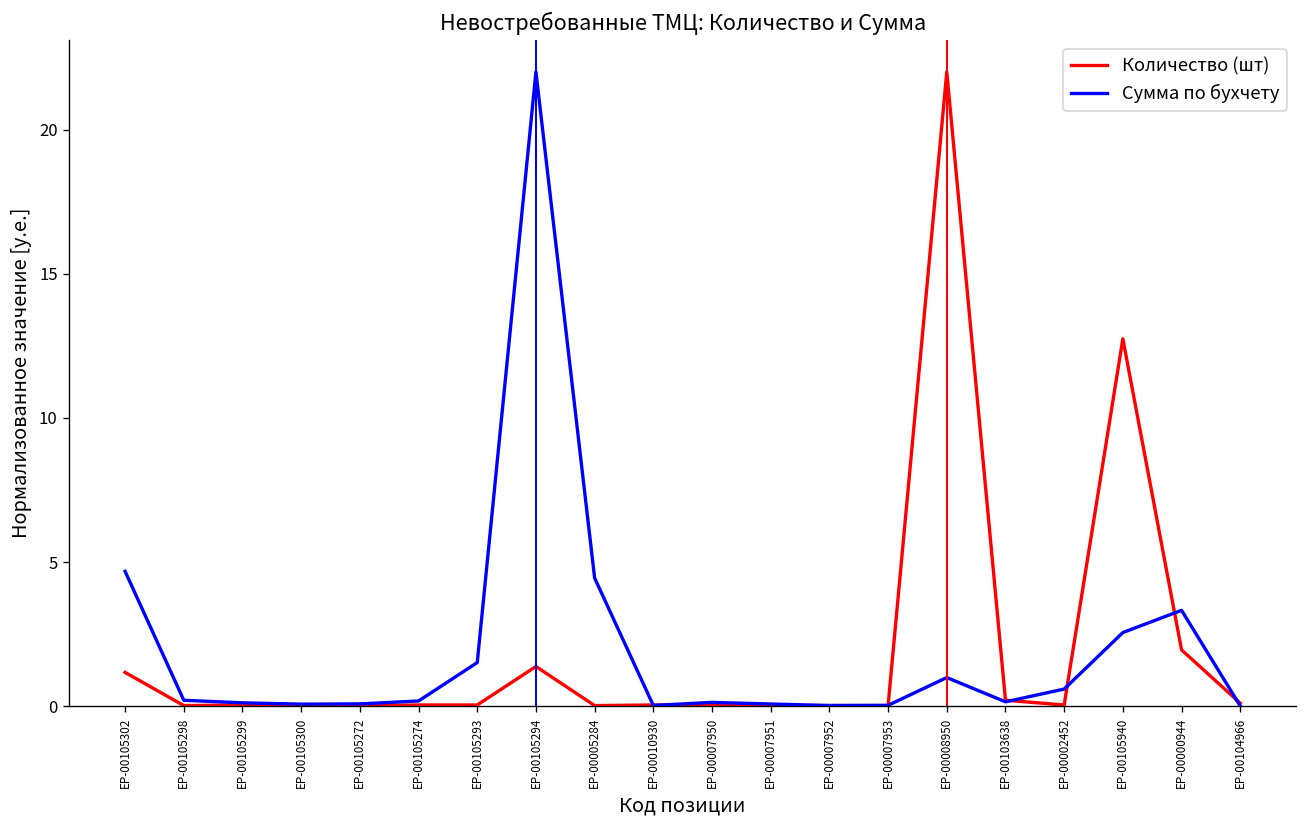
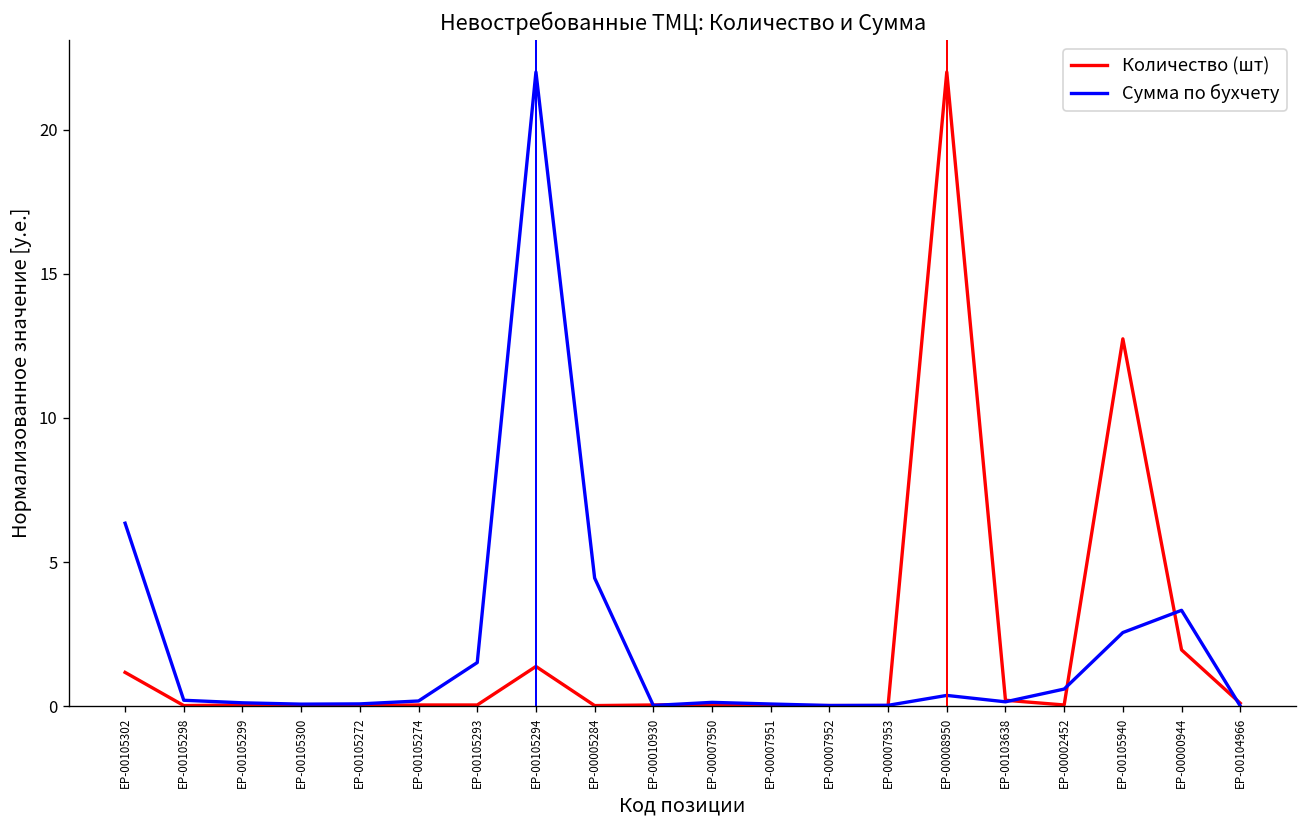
  {
    "Количество (шт)": {
      "ЕР-00105302": 1.2,
      "ЕР-00105298": 0.0,
      "ЕР-00105274": 0.0,
      "ЕР-00105293": 0.0,
      "ЕР-00105294": 1.4,
      "ЕР-00005284": 0.0,
      "ЕР-00008950": 22.0,
      "ЕР-00002452": 0.0,
      "ЕР-00105940": 12.7,
      "ЕР-00000944": 2.0
    },
    "Сумма по бухчету": {
-     "ЕР-00105302": 4.7,
+     "ЕР-00105302": 6.3,
      "ЕР-00105298": 0.2,
      "ЕР-00105274": 0.2,
      "ЕР-00105293": 1.5,
      "ЕР-00105294": 22.0,
      "ЕР-00005284": 4.4,
-     "ЕР-00008950": 1.0,
+     "ЕР-00008950": 0.4,
      "ЕР-00002452": 0.6,
      "ЕР-00105940": 2.6,
      "ЕР-00000944": 3.3
    }
  }
